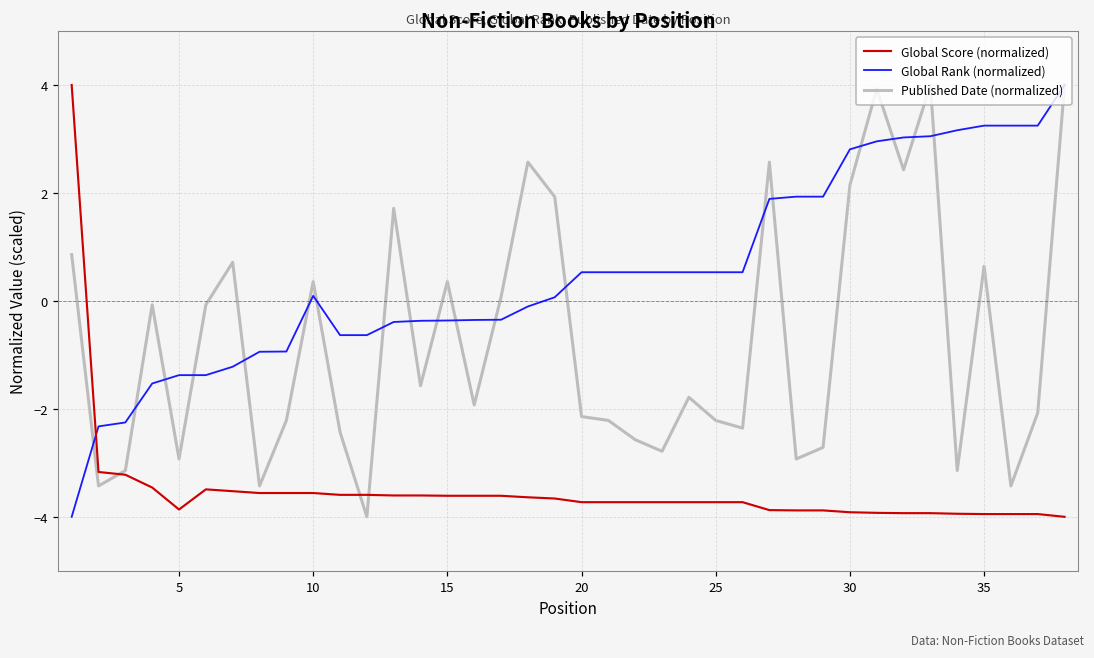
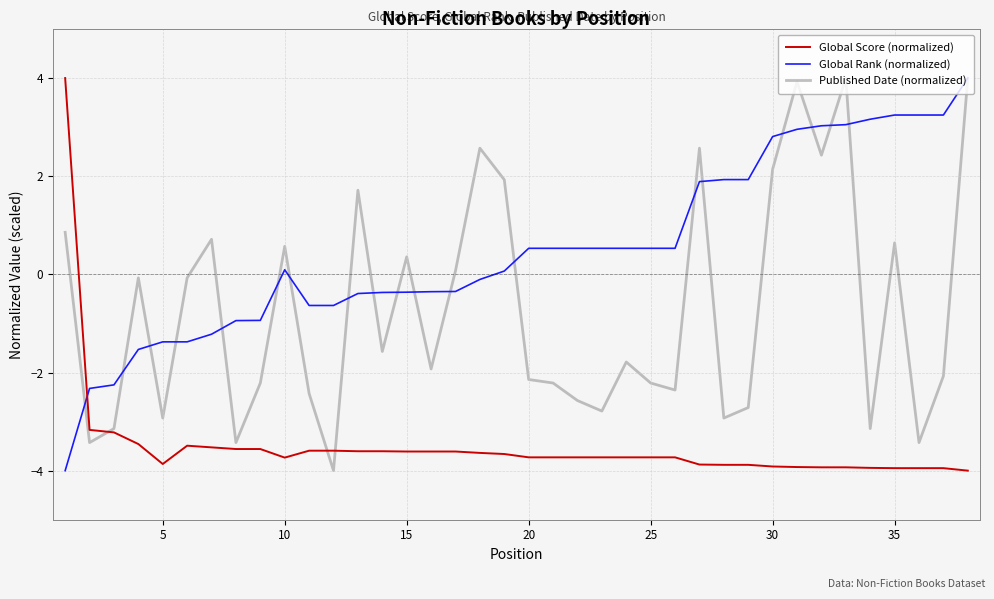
  {
    "Global Score (normalized)": {
      "5": -3.9,
-     "10": -3.6,
+     "10": -3.7,
      "15": -3.6,
      "20": -3.7,
      "25": -3.7,
      "30": -3.9,
      "35": -3.9
    },
    "Global Rank (normalized)": {
      "5": -1.4,
      "10": 0.1,
      "15": -0.4,
      "20": 0.5,
      "25": 0.5,
      "30": 2.8,
      "35": 3.2
    },
    "Published Date (normalized)": {
      "5": -2.9,
-     "10": 0.4,
+     "10": 0.6,
      "15": 0.4,
      "20": -2.1,
      "25": -2.2,
      "30": 2.1,
      "35": 0.6
    }
  }
